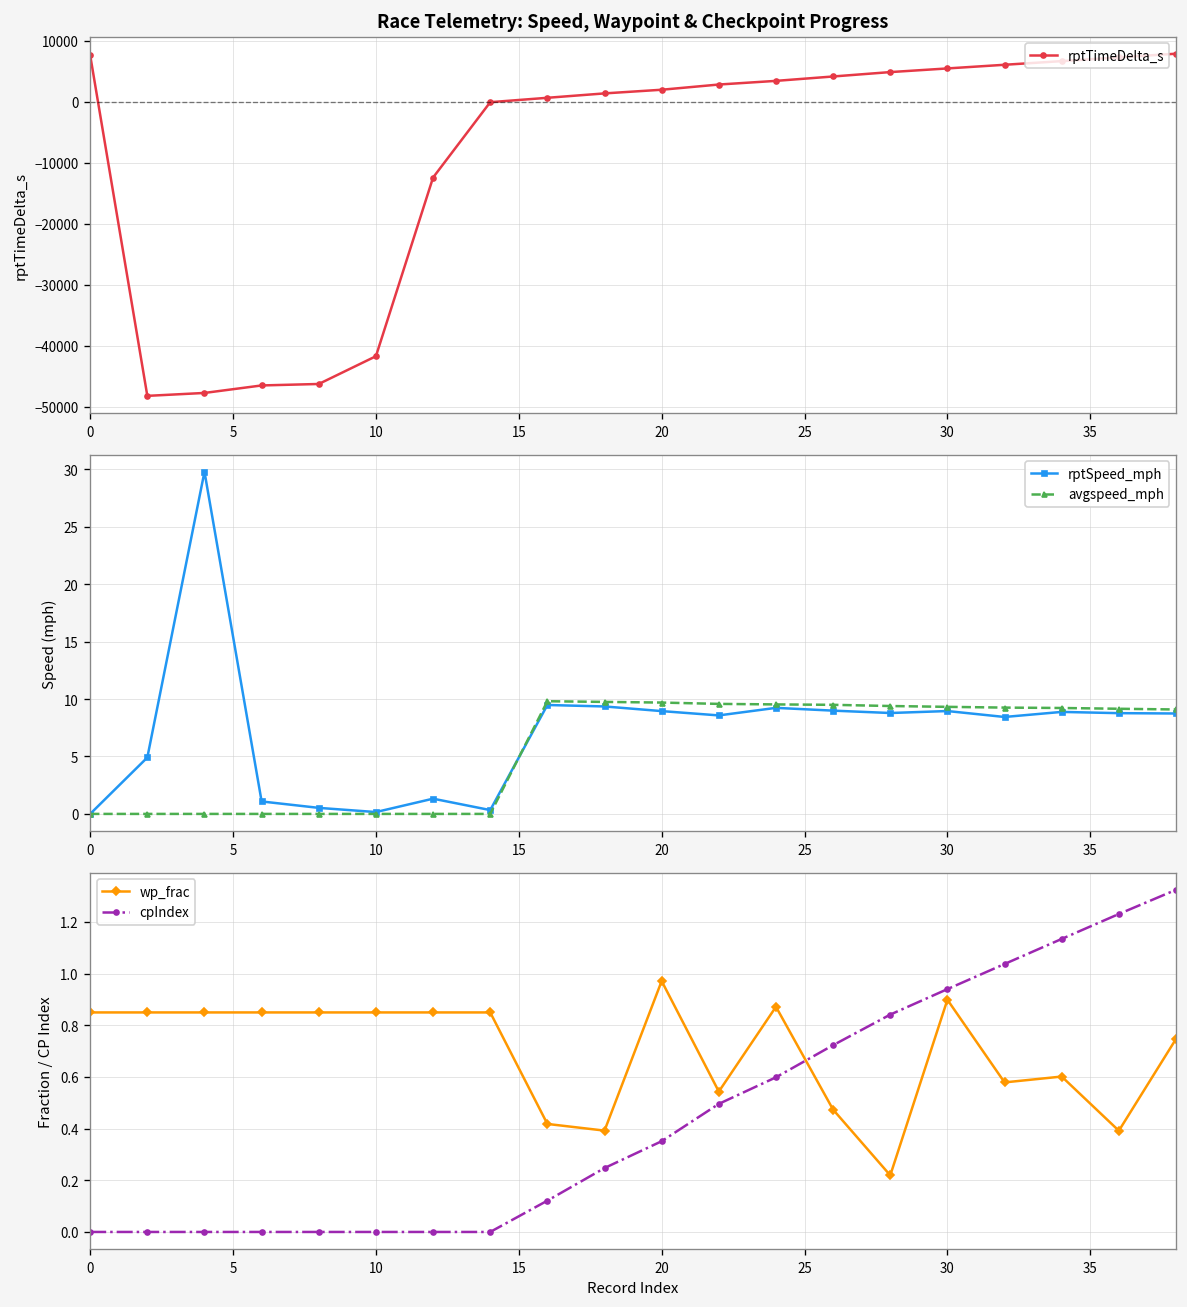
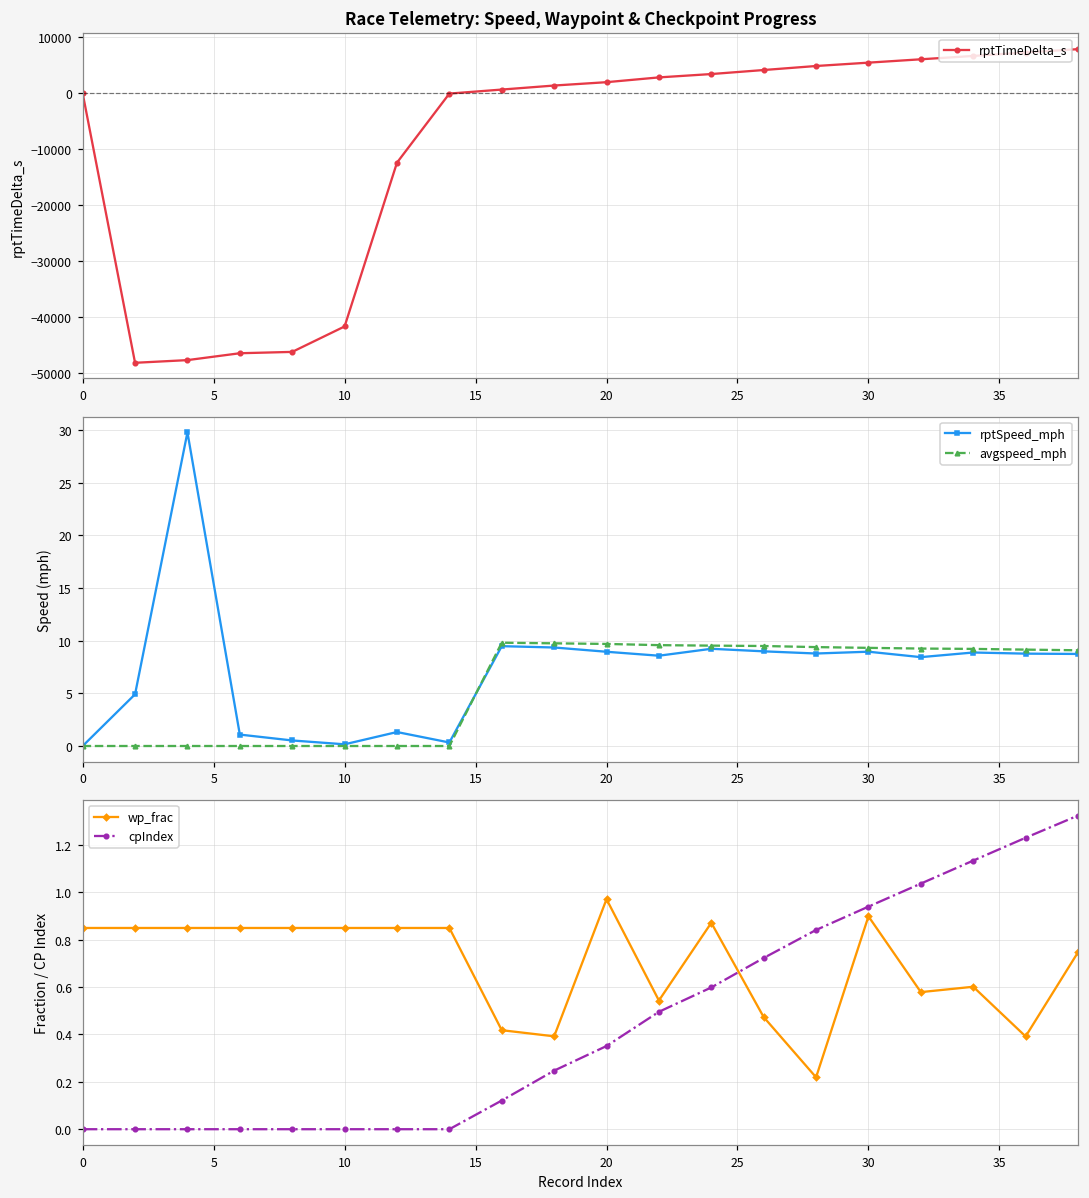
  {
    "Race Telemetry: Speed, Waypoint & Checkpoint Progress": {
-     "0": 8000,
+     "0": 0,
      "10": -42000,
      "20": 2000,
      "30": 5000
    }
  }
